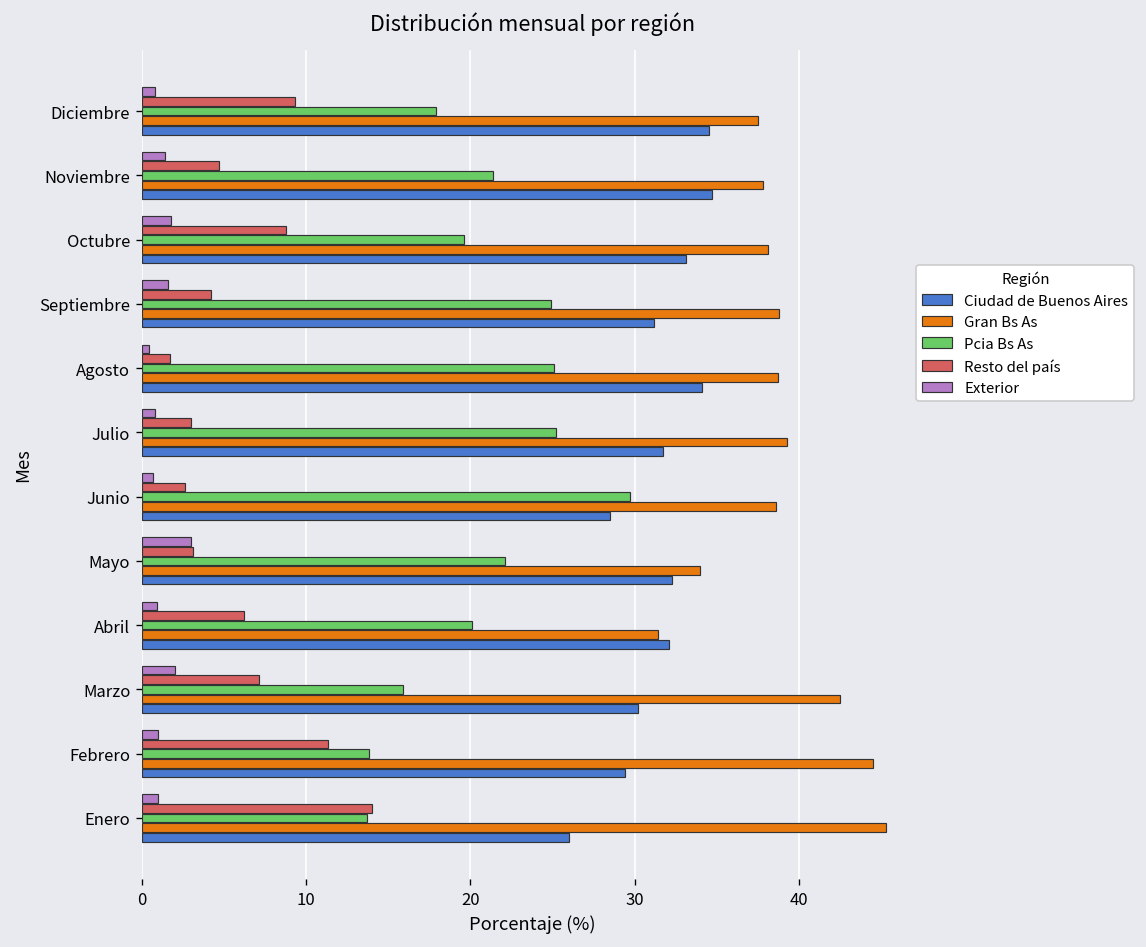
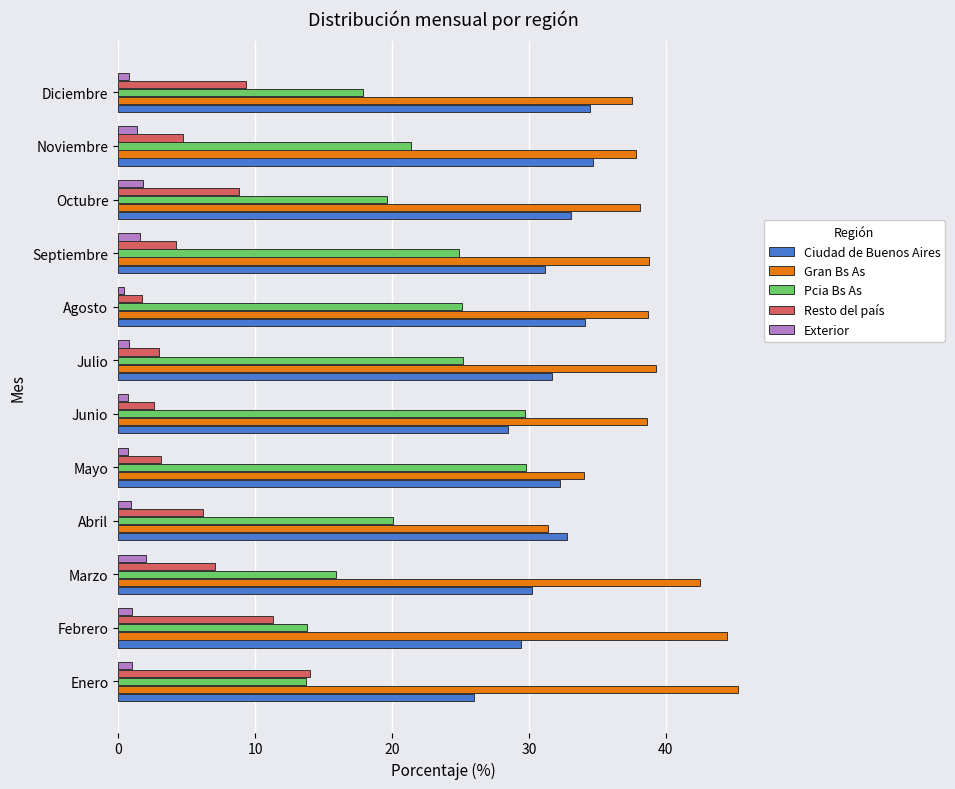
  {
    "Ciudad de Buenos Aires": {
      "Diciembre": 34.5,
      "Noviembre": 34.7,
      "Octubre": 33.1,
      "Septiembre": 31.2,
      "Agosto": 34.1,
      "Julio": 31.7,
      "Junio": 28.5,
      "Mayo": 32.3,
-     "Abril": 32.1,
+     "Abril": 32.8,
      "Marzo": 30.2,
      "Febrero": 29.4,
      "Enero": 26.0
    },
    "Gran Bs As": {
      "Diciembre": 37.5,
      "Noviembre": 37.8,
      "Octubre": 38.1,
      "Septiembre": 38.8,
      "Agosto": 38.7,
      "Julio": 39.3,
      "Junio": 38.6,
      "Mayo": 34.0,
      "Abril": 31.4,
      "Marzo": 42.5,
      "Febrero": 44.5,
      "Enero": 45.3
    },
    "Pcia Bs As": {
      "Diciembre": 17.9,
      "Noviembre": 21.4,
      "Octubre": 19.6,
      "Septiembre": 24.9,
      "Agosto": 25.1,
      "Julio": 25.2,
      "Junio": 29.7,
-     "Mayo": 22.1,
+     "Mayo": 29.8,
      "Abril": 20.1,
      "Marzo": 15.9,
      "Febrero": 13.8,
      "Enero": 13.7
    },
    "Resto del país": {
      "Diciembre": 9.3,
      "Noviembre": 4.7,
      "Octubre": 8.8,
      "Septiembre": 4.2,
      "Agosto": 1.7,
      "Julio": 3.0,
      "Junio": 2.6,
      "Mayo": 3.1,
      "Abril": 6.2,
      "Marzo": 7.1,
      "Febrero": 11.3,
      "Enero": 14.0
    },
    "Exterior": {
      "Diciembre": 0.8,
      "Noviembre": 1.4,
      "Octubre": 1.8,
      "Septiembre": 1.6,
      "Agosto": 0.4,
      "Julio": 0.8,
      "Junio": 0.7,
-     "Mayo": 3.0,
+     "Mayo": 0.7,
      "Abril": 0.9,
      "Marzo": 2.0,
      "Febrero": 1.0,
      "Enero": 1.0
    }
  }
